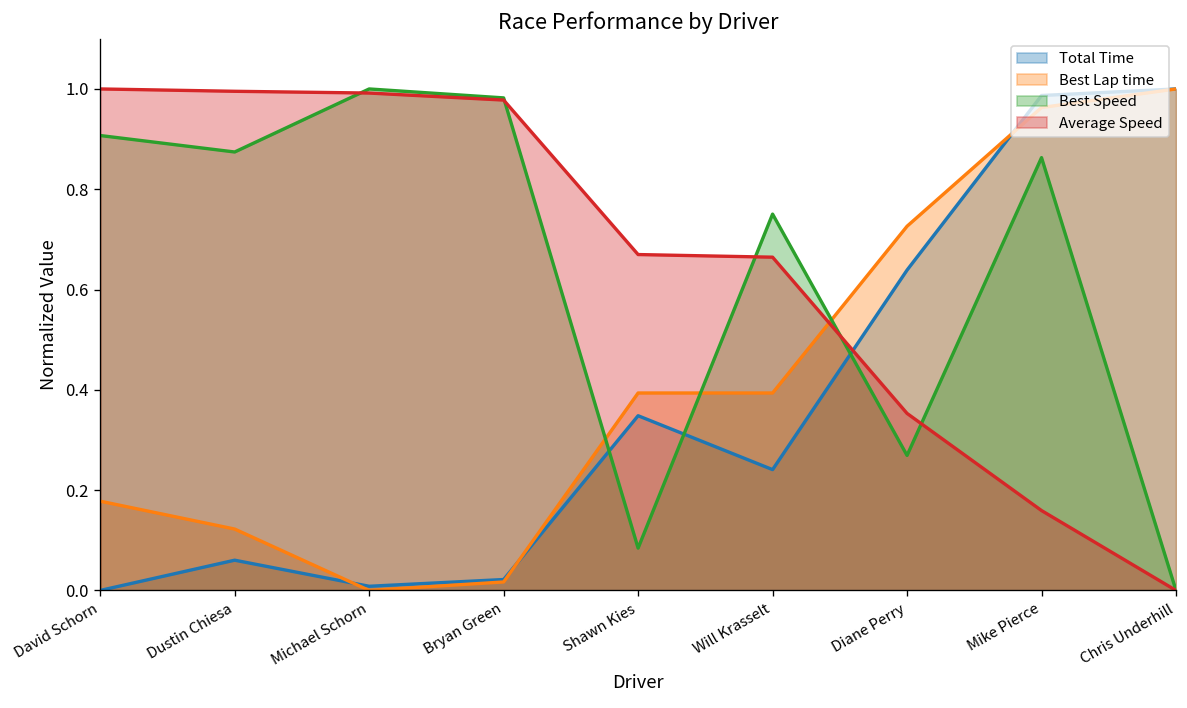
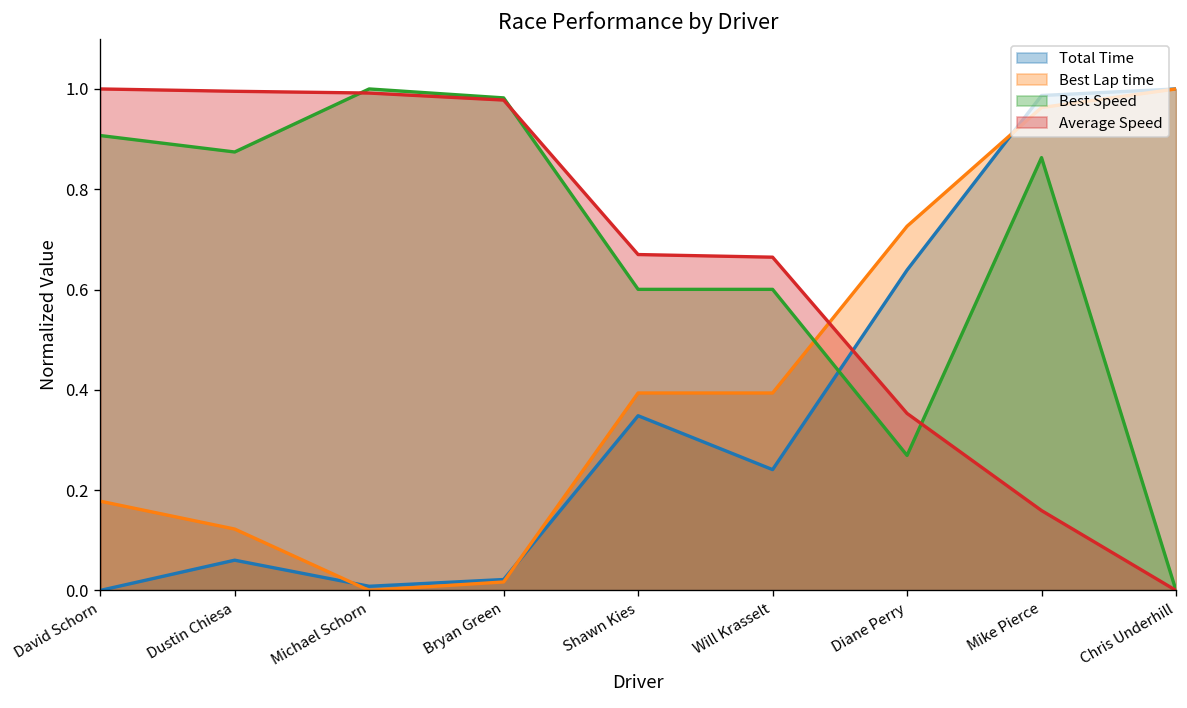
  {
    "Total Time": {
      "David Schorn": 0.00,
      "Dustin Chiesa": 0.06,
      "Michael Schorn": 0.01,
      "Shawn Kies": 0.35,
      "Will Krasselt": 0.24,
      "Diane Perry": 0.64
    },
    "Best Speed": {
      "David Schorn": 0.91,
      "Dustin Chiesa": 0.87,
      "Michael Schorn": 1.00,
-     "Shawn Kies": 0.08,
-     "Will Krasselt": 0.75,
+     "Shawn Kies": 0.60,
+     "Will Krasselt": 0.60,
      "Diane Perry": 0.27,
      "Mike Pierce": 0.86
    }
  }
